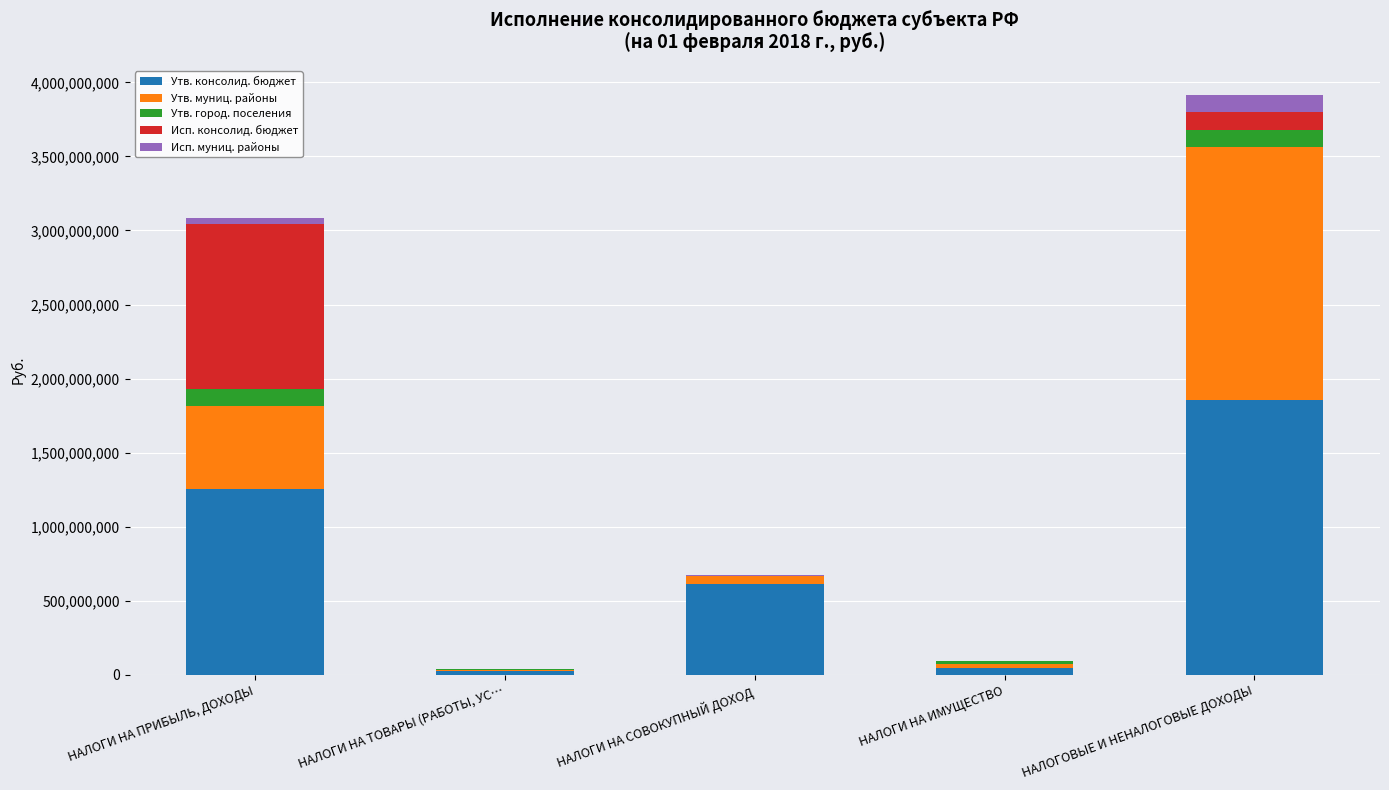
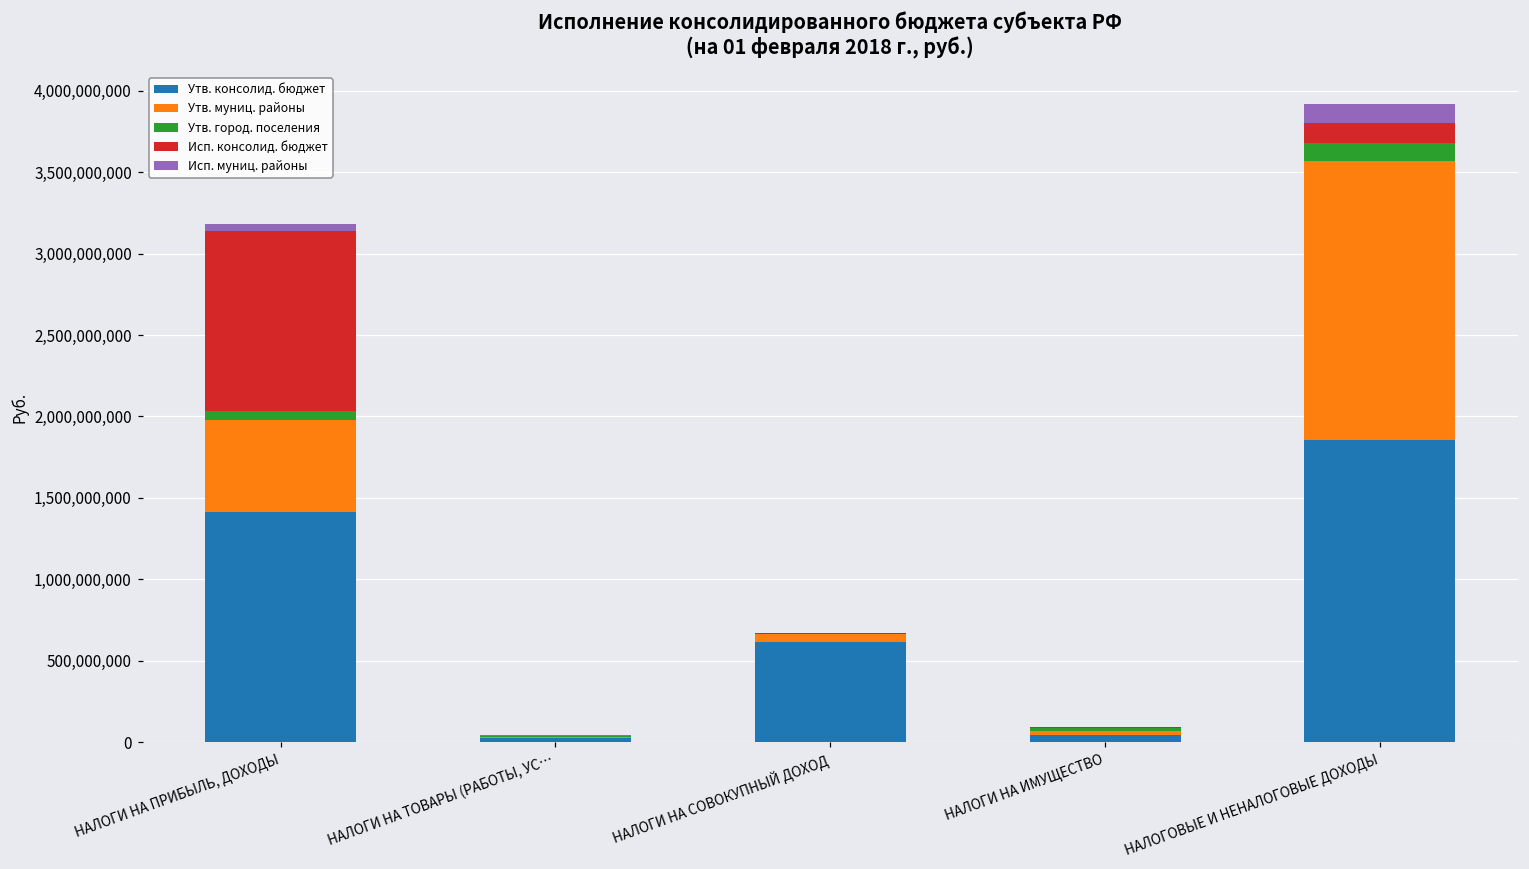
  {
    "Утв. консолид. бюджет": {
-     "НАЛОГИ НА ПРИБЫЛЬ, ДОХОДЫ": "1,250,000,000",
+     "НАЛОГИ НА ПРИБЫЛЬ, ДОХОДЫ": "1,410,000,000",
      "НАЛОГИ НА ТОВАРЫ (РАБОТЫ, УС…": "20,000,000",
      "НАЛОГИ НА СОВОКУПНЫЙ ДОХОД": "610,000,000",
      "НАЛОГИ НА ИМУЩЕСТВО": "50,000,000",
      "НАЛОГОВЫЕ И НЕНАЛОГОВЫЕ ДОХОДЫ": "1,850,000,000"
    },
    "Утв. муниц. районы": {
      "НАЛОГИ НА ПРИБЫЛЬ, ДОХОДЫ": "560,000,000",
      "НАЛОГИ НА СОВОКУПНЫЙ ДОХОД": "50,000,000",
      "НАЛОГИ НА ИМУЩЕСТВО": "30,000,000",
      "НАЛОГОВЫЕ И НЕНАЛОГОВЫЕ ДОХОДЫ": "1,710,000,000"
    },
    "Утв. город. поселения": {
-     "НАЛОГИ НА ПРИБЫЛЬ, ДОХОДЫ": "110,000,000",
+     "НАЛОГИ НА ПРИБЫЛЬ, ДОХОДЫ": "50,000,000",
      "НАЛОГИ НА ИМУЩЕСТВО": "20,000,000",
      "НАЛОГОВЫЕ И НЕНАЛОГОВЫЕ ДОХОДЫ": "110,000,000"
    },
    "Исп. консолид. бюджет": {
      "НАЛОГИ НА ПРИБЫЛЬ, ДОХОДЫ": "1,110,000,000",
      "НАЛОГОВЫЕ И НЕНАЛОГОВЫЕ ДОХОДЫ": "130,000,000"
    },
    "Исп. муниц. районы": {
      "НАЛОГИ НА ПРИБЫЛЬ, ДОХОДЫ": "40,000,000",
      "НАЛОГОВЫЕ И НЕНАЛОГОВЫЕ ДОХОДЫ": "120,000,000"
    }
  }
